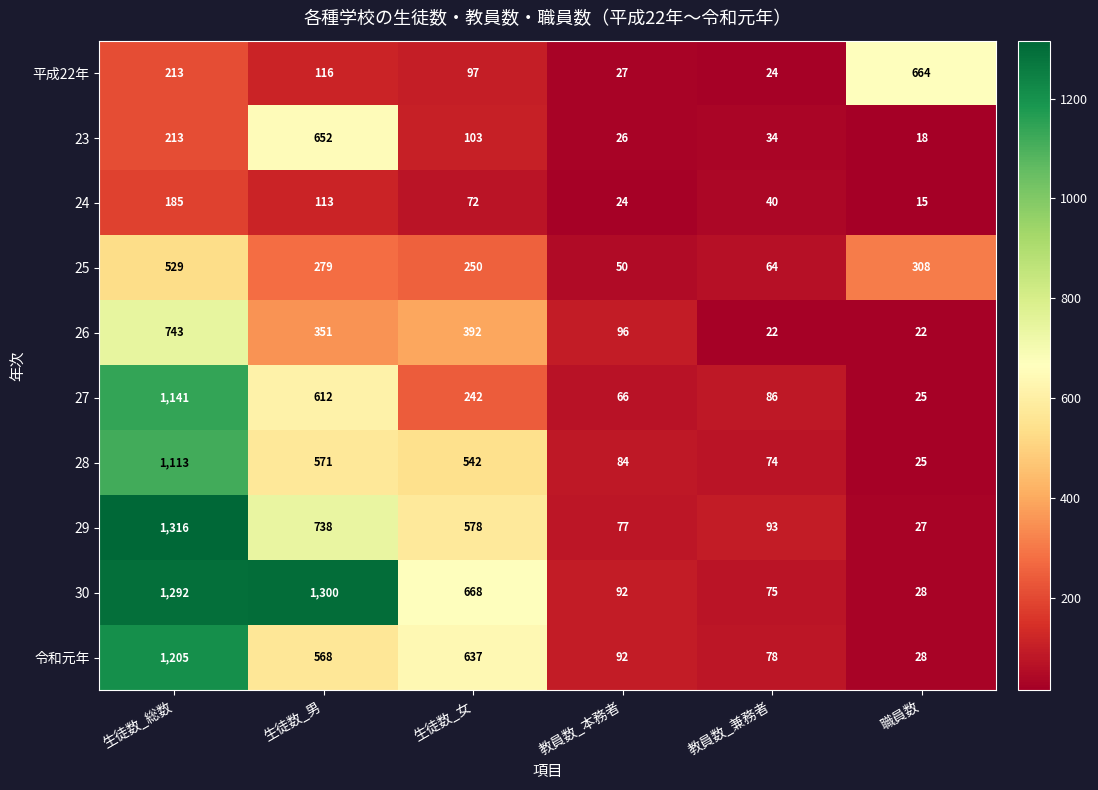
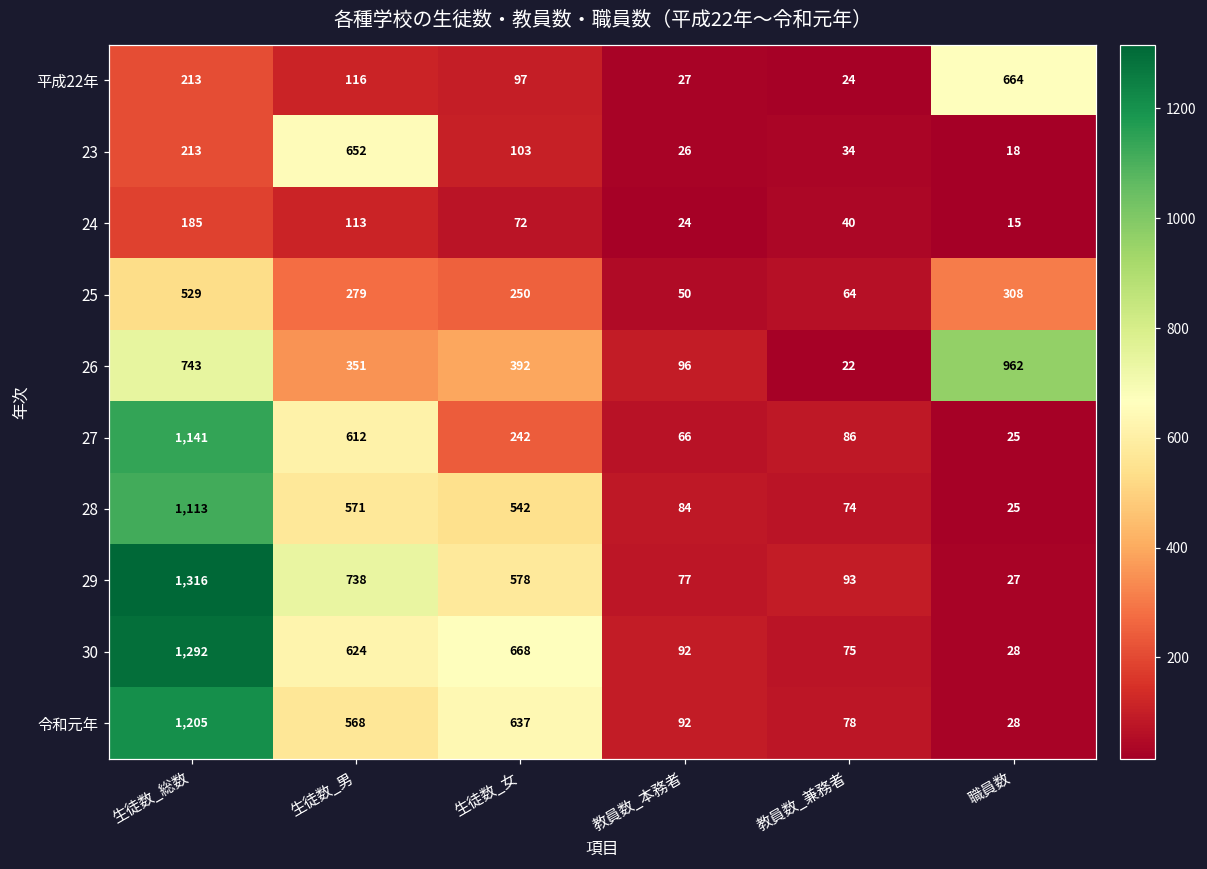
  {
    "平成22年": {
      "生徒数_総数": "213",
      "生徒数_男": "116",
      "生徒数_女": "97",
      "教員数_本務者": "27",
      "教員数_兼務者": "24",
      "職員数": "664"
    },
    "23": {
      "生徒数_総数": "213",
      "生徒数_男": "652",
      "生徒数_女": "103",
      "教員数_本務者": "26",
      "教員数_兼務者": "34",
      "職員数": "18"
    },
    "24": {
      "生徒数_総数": "185",
      "生徒数_男": "113",
      "生徒数_女": "72",
      "教員数_本務者": "24",
      "教員数_兼務者": "40",
      "職員数": "15"
    },
    "25": {
      "生徒数_総数": "529",
      "生徒数_男": "279",
      "生徒数_女": "250",
      "教員数_本務者": "50",
      "教員数_兼務者": "64",
      "職員数": "308"
    },
    "26": {
      "生徒数_総数": "743",
      "生徒数_男": "351",
      "生徒数_女": "392",
      "教員数_本務者": "96",
      "教員数_兼務者": "22",
-     "職員数": "22"
+     "職員数": "962"
    },
    "27": {
      "生徒数_総数": "1,141",
      "生徒数_男": "612",
      "生徒数_女": "242",
      "教員数_本務者": "66",
      "教員数_兼務者": "86",
      "職員数": "25"
    },
    "28": {
      "生徒数_総数": "1,113",
      "生徒数_男": "571",
      "生徒数_女": "542",
      "教員数_本務者": "84",
      "教員数_兼務者": "74",
      "職員数": "25"
    },
    "29": {
      "生徒数_総数": "1,316",
      "生徒数_男": "738",
      "生徒数_女": "578",
      "教員数_本務者": "77",
      "教員数_兼務者": "93",
      "職員数": "27"
    },
    "30": {
      "生徒数_総数": "1,292",
-     "生徒数_男": "1,300",
+     "生徒数_男": "624",
      "生徒数_女": "668",
      "教員数_本務者": "92",
      "教員数_兼務者": "75",
      "職員数": "28"
    },
    "令和元年": {
      "生徒数_総数": "1,205",
      "生徒数_男": "568",
      "生徒数_女": "637",
      "教員数_本務者": "92",
      "教員数_兼務者": "78",
      "職員数": "28"
    }
  }
